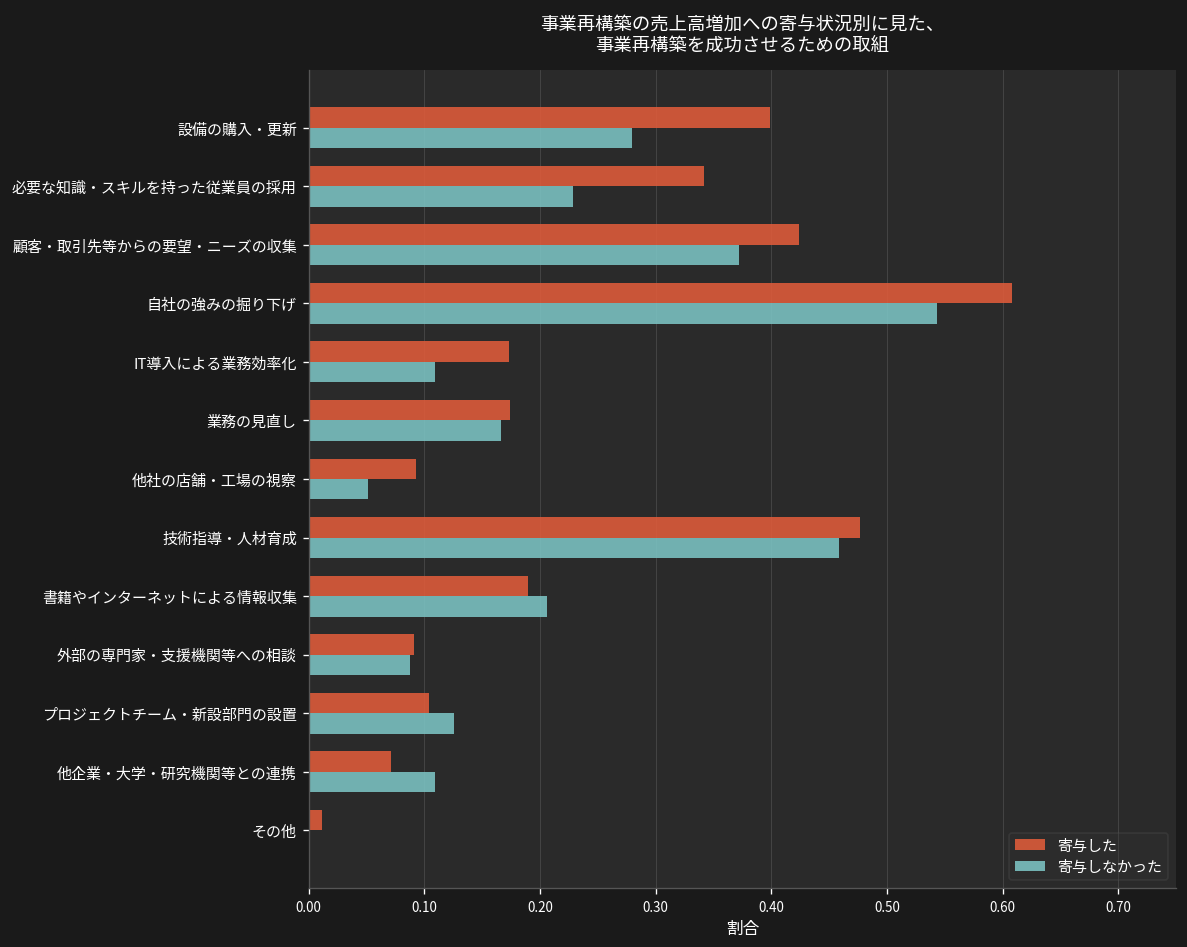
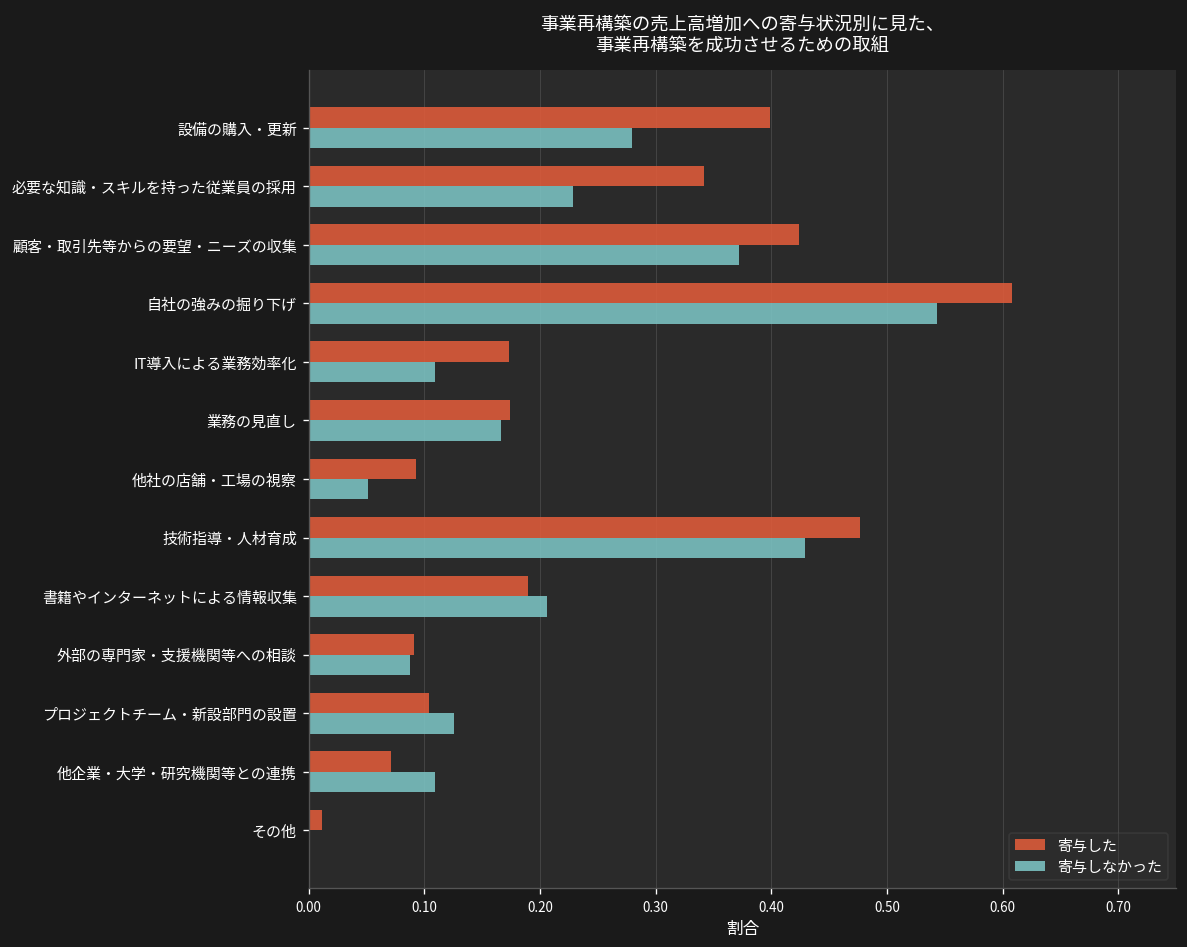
  {
    "寄与した": {
      "設備の購入・更新": 0.40,
      "必要な知識・スキルを持った従業員の採用": 0.34,
      "顧客・取引先等からの要望・ニーズの収集": 0.42,
      "自社の強みの掘り下げ": 0.61,
      "IT導入による業務効率化": 0.17,
      "業務の見直し": 0.17,
      "他社の店舗・工場の視察": 0.09,
      "技術指導・人材育成": 0.48,
      "書籍やインターネットによる情報収集": 0.19,
      "外部の専門家・支援機関等への相談": 0.09,
      "プロジェクトチーム・新設部門の設置": 0.10,
      "他企業・大学・研究機関等との連携": 0.07,
      "その他": 0.01
    },
    "寄与しなかった": {
      "設備の購入・更新": 0.28,
      "必要な知識・スキルを持った従業員の採用": 0.23,
      "顧客・取引先等からの要望・ニーズの収集": 0.37,
      "自社の強みの掘り下げ": 0.54,
      "IT導入による業務効率化": 0.11,
      "業務の見直し": 0.17,
      "他社の店舗・工場の視察": 0.05,
-     "技術指導・人材育成": 0.46,
+     "技術指導・人材育成": 0.43,
      "書籍やインターネットによる情報収集": 0.21,
      "外部の専門家・支援機関等への相談": 0.09,
      "プロジェクトチーム・新設部門の設置": 0.13,
      "他企業・大学・研究機関等との連携": 0.11,
      "その他": 0.00
    }
  }
